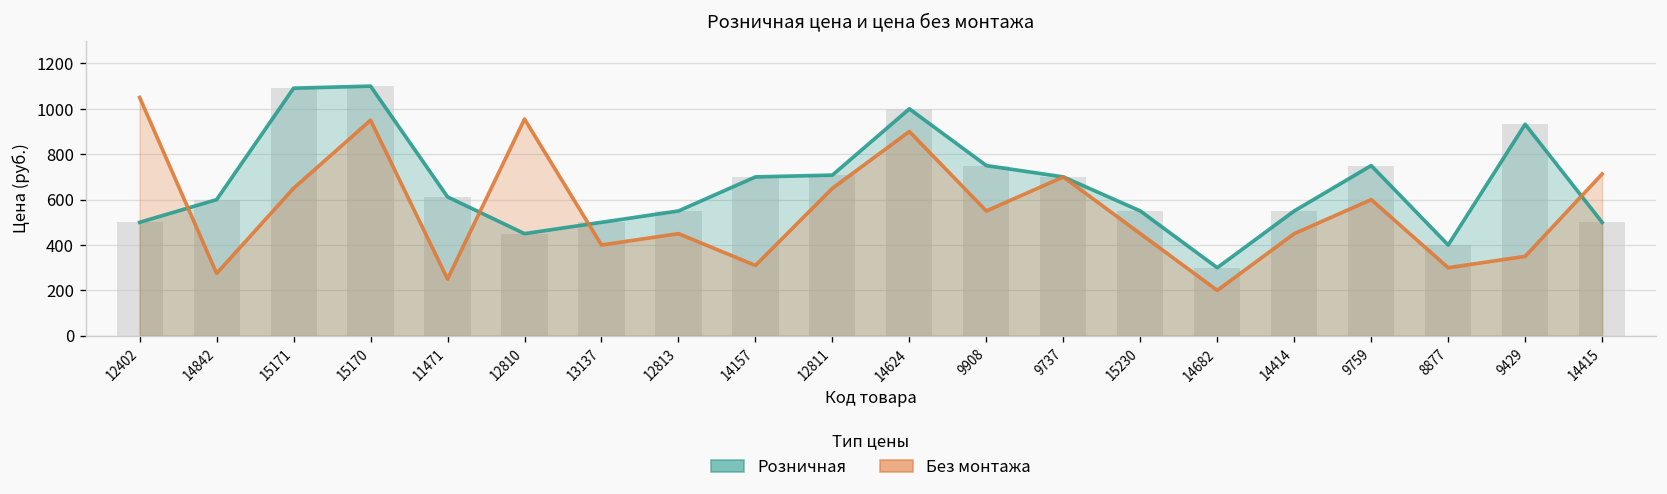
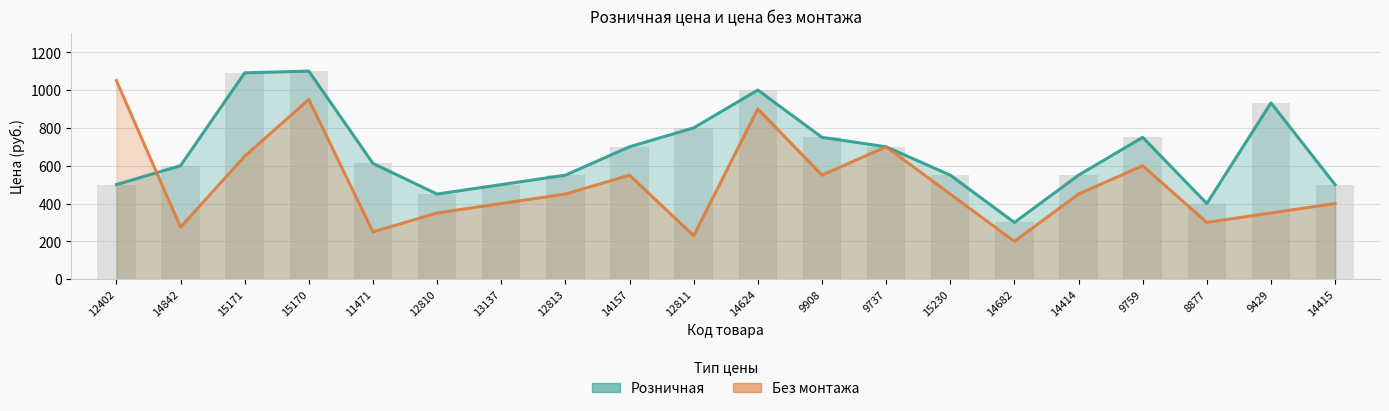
  {
    "Розничная": {
      "12402": 500,
      "14842": 600,
      "15171": 1090,
      "15170": 1100,
      "11471": 610,
      "12810": 450,
      "13137": 500,
      "12813": 550,
      "14157": 700,
-     "12811": 710,
+     "12811": 800,
      "14624": 1000,
      "9908": 750,
      "15230": 550,
      "14682": 300,
      "14414": 550,
      "9759": 750,
      "8877": 400,
      "9429": 930,
      "14415": 500
    },
    "Без монтажа": {
      "12402": 1050,
      "14842": 280,
      "15171": 650,
      "15170": 950,
      "11471": 250,
-     "12810": 960,
+     "12810": 350,
      "13137": 400,
      "12813": 450,
-     "14157": 310,
-     "12811": 650,
+     "14157": 550,
+     "12811": 230,
      "14624": 900,
      "9908": 550,
      "15230": 450,
      "14682": 200,
      "14414": 450,
      "9759": 600,
      "8877": 300,
      "9429": 350,
-     "14415": 710
+     "14415": 400
    }
  }
